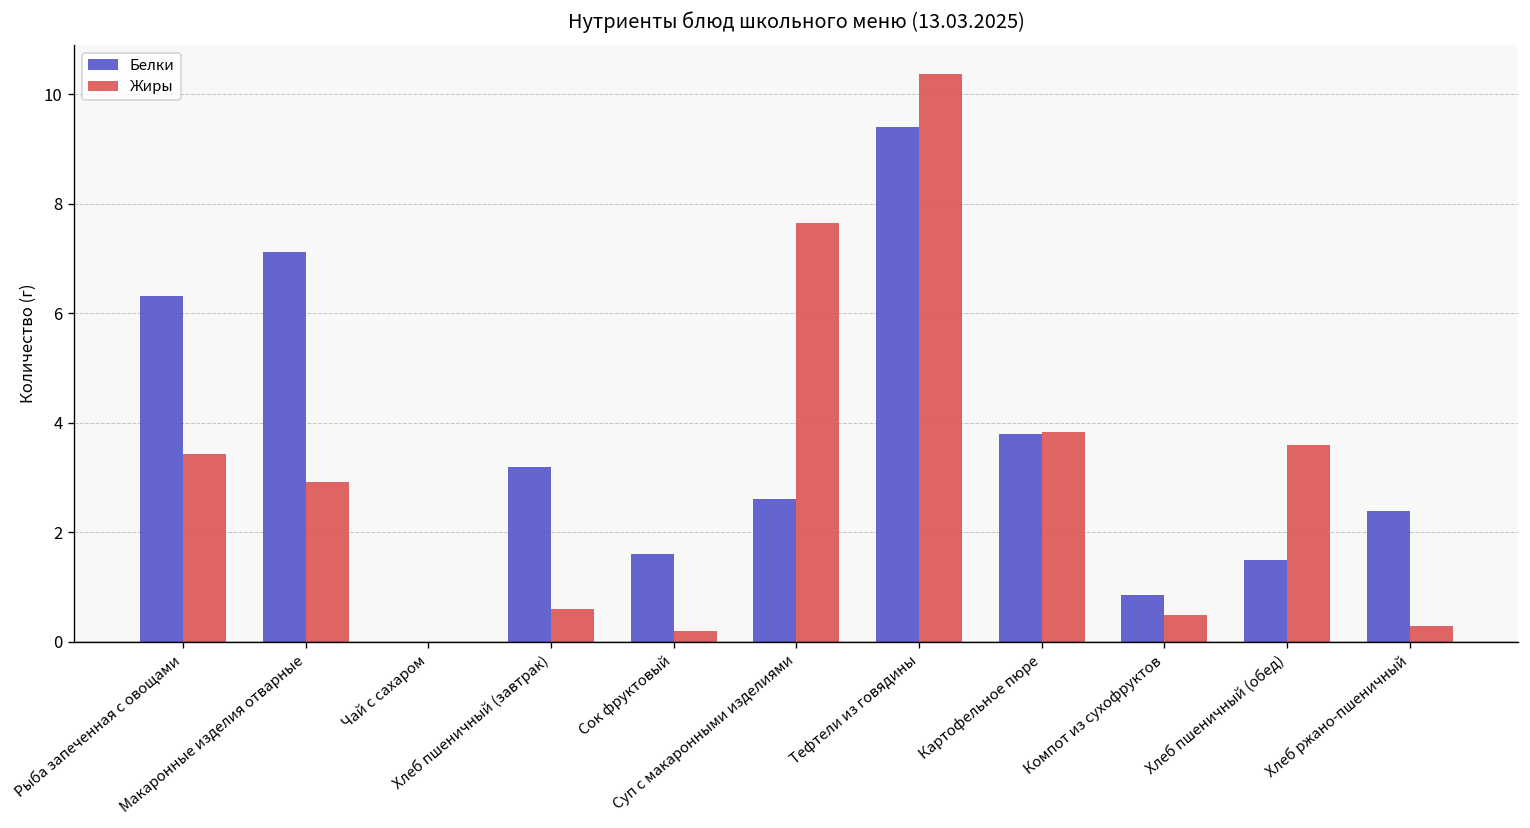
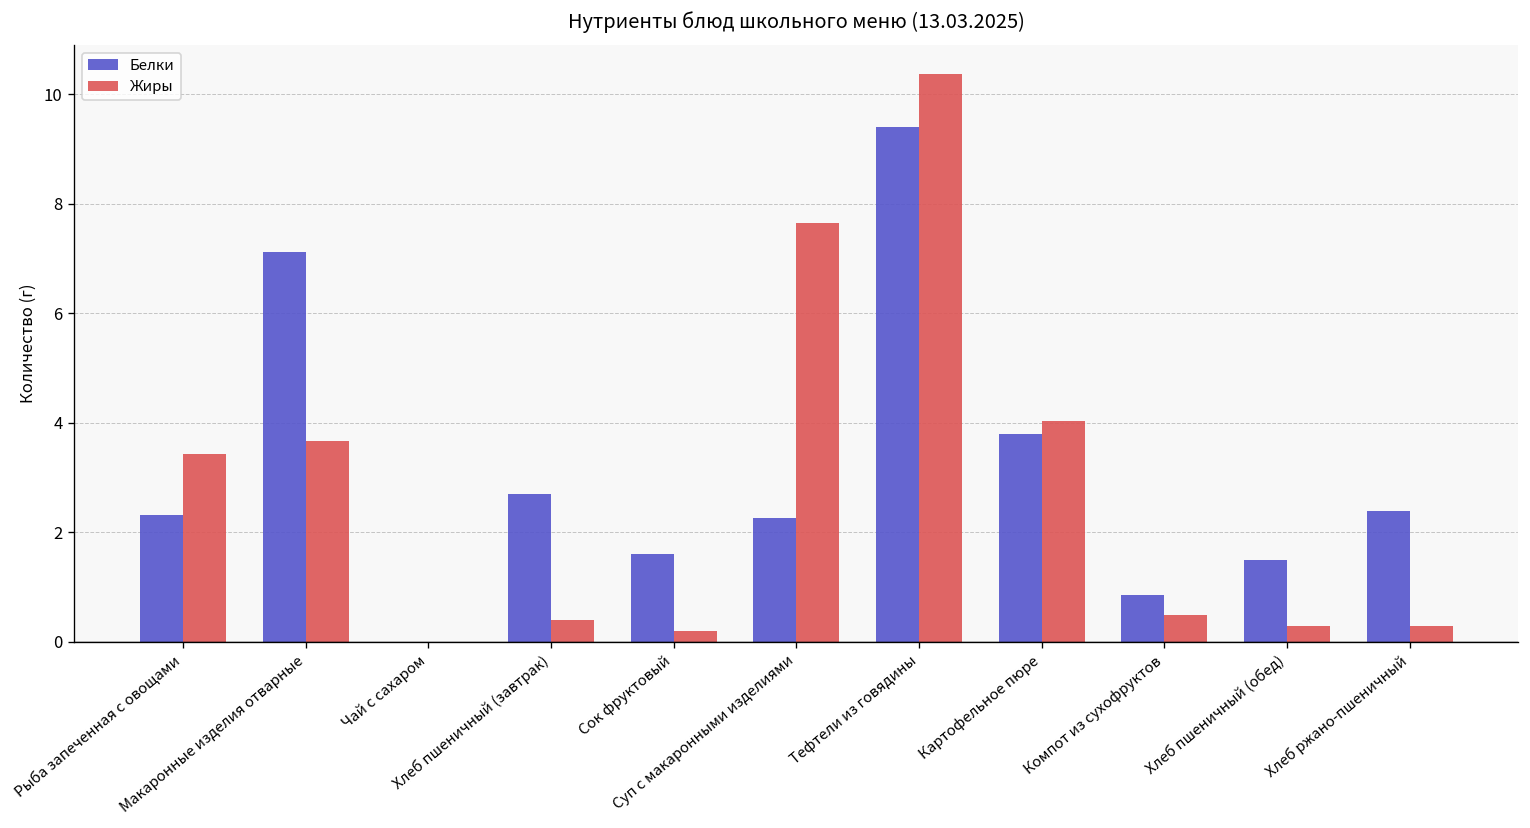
  {
    "Белки": {
-     "Рыба запеченная с овощами": 6.3,
+     "Рыба запеченная с овощами": 2.3,
      "Макаронные изделия отварные": 7.1,
      "Чай с сахаром": 0.0,
-     "Хлеб пшеничный (завтрак)": 3.2,
+     "Хлеб пшеничный (завтрак)": 2.7,
      "Сок фруктовый": 1.6,
-     "Суп с макаронными изделиями": 2.6,
+     "Суп с макаронными изделиями": 2.3,
      "Тефтели из говядины": 9.4,
      "Картофельное пюре": 3.8,
      "Компот из сухофруктов": 0.9,
      "Хлеб пшеничный (обед)": 1.5,
      "Хлеб ржано-пшеничный": 2.4
    },
    "Жиры": {
      "Рыба запеченная с овощами": 3.4,
-     "Макаронные изделия отварные": 2.9,
+     "Макаронные изделия отварные": 3.7,
      "Чай с сахаром": 0.0,
-     "Хлеб пшеничный (завтрак)": 0.6,
+     "Хлеб пшеничный (завтрак)": 0.4,
      "Сок фруктовый": 0.2,
      "Суп с макаронными изделиями": 7.7,
      "Тефтели из говядины": 10.4,
-     "Картофельное пюре": 3.8,
+     "Картофельное пюре": 4.0,
      "Компот из сухофруктов": 0.5,
-     "Хлеб пшеничный (обед)": 3.6,
+     "Хлеб пшеничный (обед)": 0.3,
      "Хлеб ржано-пшеничный": 0.3
    }
  }
